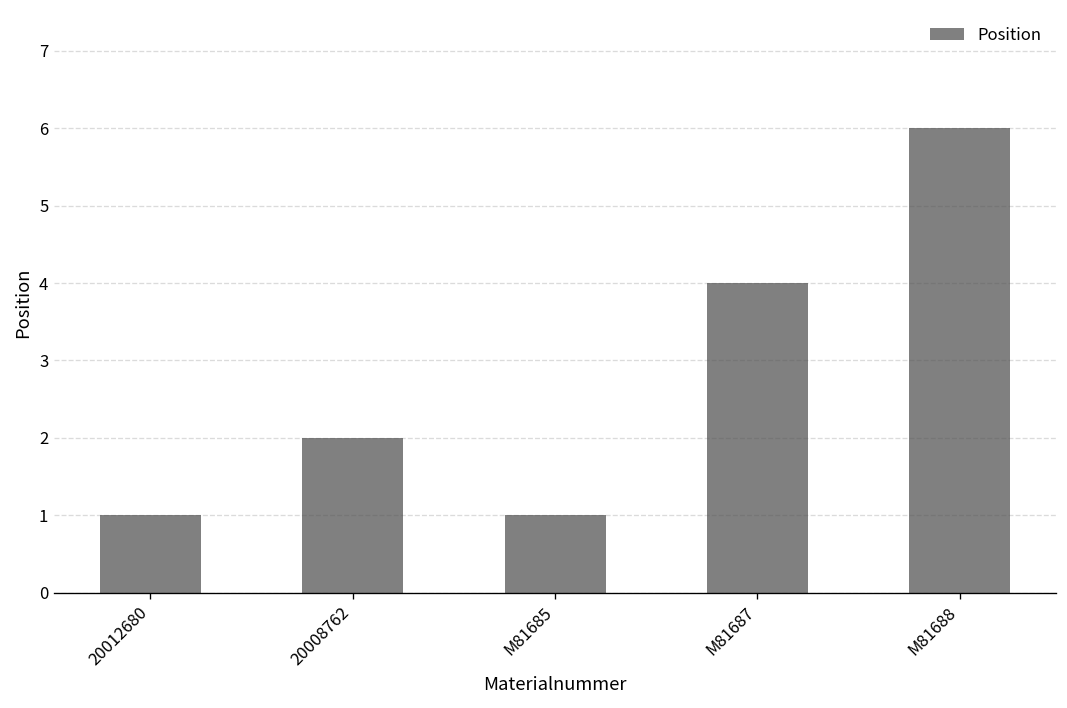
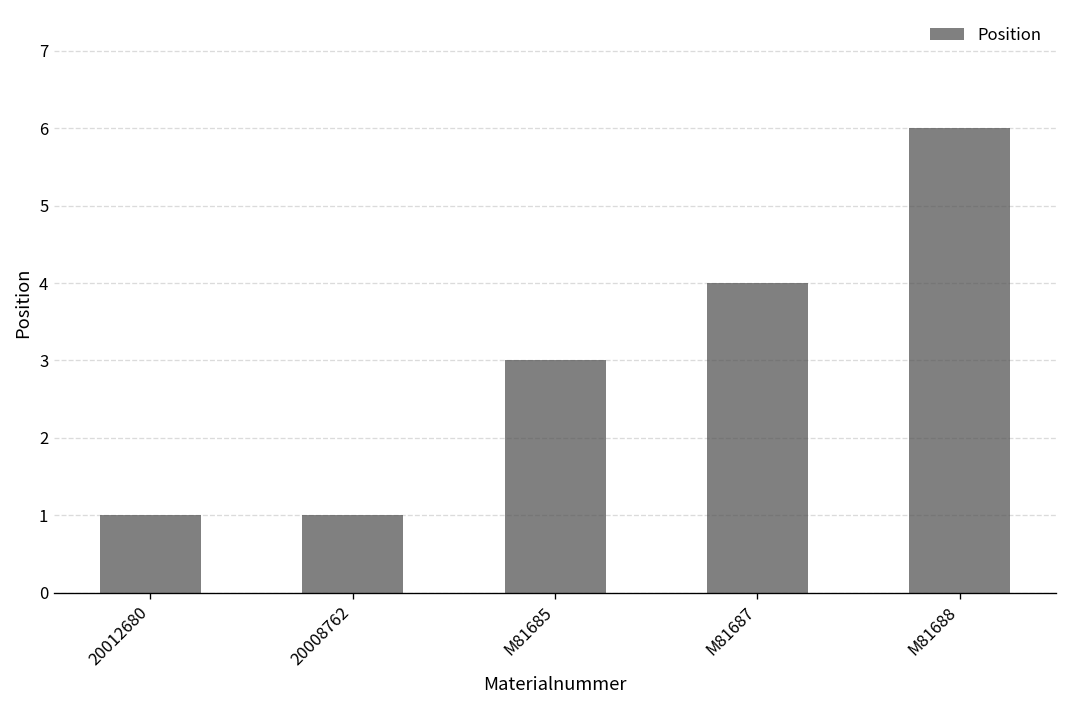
  {
    "20012680": 1,
-   "20008762": 2,
-   "M81685": 1,
+   "20008762": 1,
+   "M81685": 3,
    "M81687": 4,
    "M81688": 6
  }
